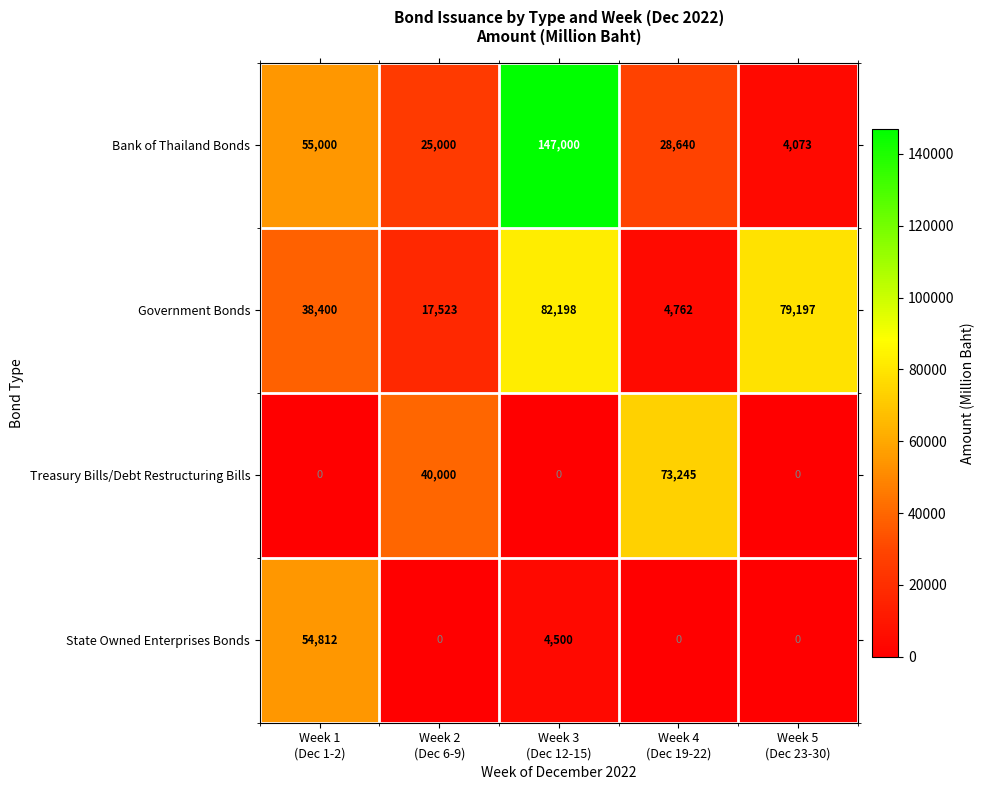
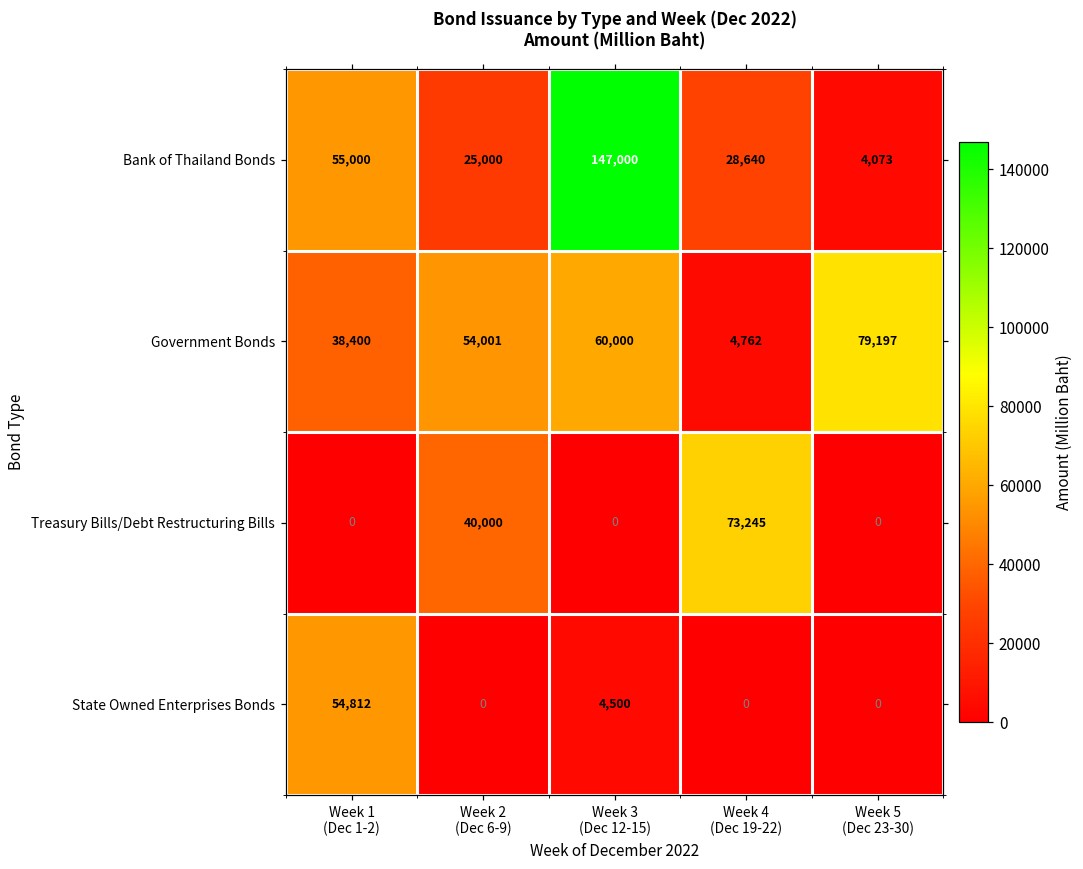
  {
    "Bank of Thailand Bonds": {
      "Week 1 (Dec 1-2)": "55,000",
      "Week 2 (Dec 6-9)": "25,000",
      "Week 3 (Dec 12-15)": "147,000",
      "Week 4 (Dec 19-22)": "28,640",
      "Week 5 (Dec 23-30)": "4,073"
    },
    "Government Bonds": {
      "Week 1 (Dec 1-2)": "38,400",
-     "Week 2 (Dec 6-9)": "17,523",
-     "Week 3 (Dec 12-15)": "82,198",
+     "Week 2 (Dec 6-9)": "54,001",
+     "Week 3 (Dec 12-15)": "60,000",
      "Week 4 (Dec 19-22)": "4,762",
      "Week 5 (Dec 23-30)": "79,197"
    },
    "Treasury Bills/Debt Restructuring Bills": {
      "Week 1 (Dec 1-2)": "0",
      "Week 2 (Dec 6-9)": "40,000",
      "Week 3 (Dec 12-15)": "0",
      "Week 4 (Dec 19-22)": "73,245",
      "Week 5 (Dec 23-30)": "0"
    },
    "State Owned Enterprises Bonds": {
      "Week 1 (Dec 1-2)": "54,812",
      "Week 2 (Dec 6-9)": "0",
      "Week 3 (Dec 12-15)": "4,500",
      "Week 4 (Dec 19-22)": "0",
      "Week 5 (Dec 23-30)": "0"
    }
  }
